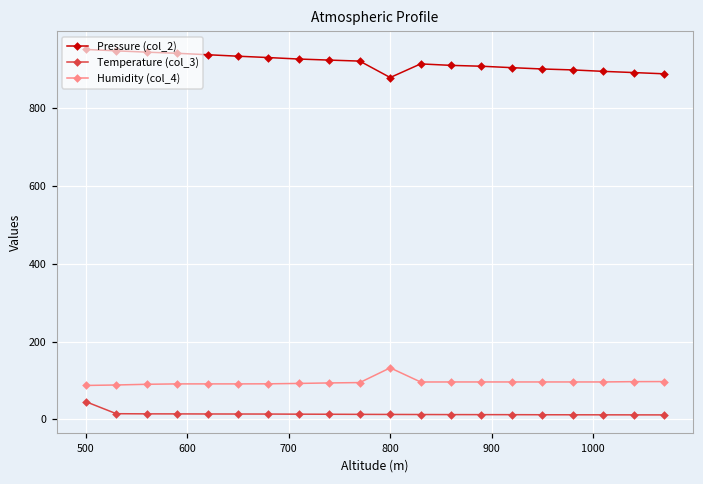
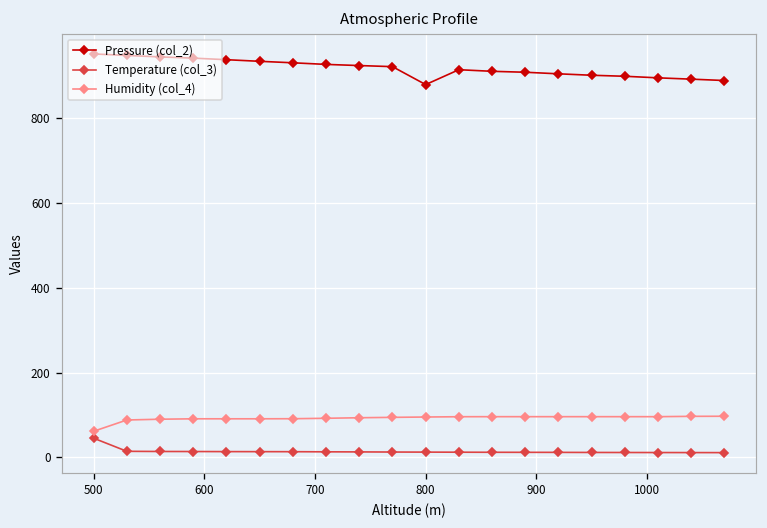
  {
    "Pressure (col_2)": {
      "800": 880
    },
    "Temperature (col_3)": {
      "500": 50,
      "800": 10
    },
    "Humidity (col_4)": {
-     "500": 90,
-     "800": 130
+     "500": 60,
+     "800": 100
    }
  }
